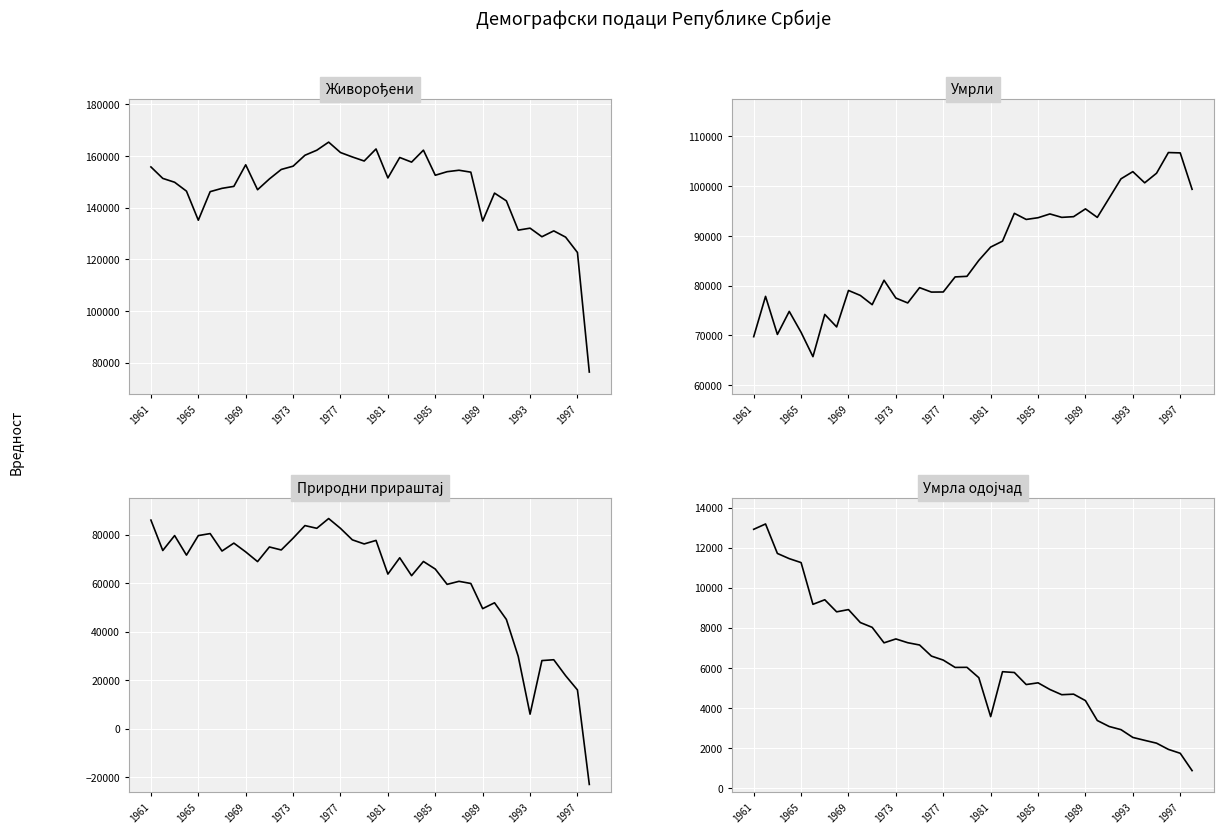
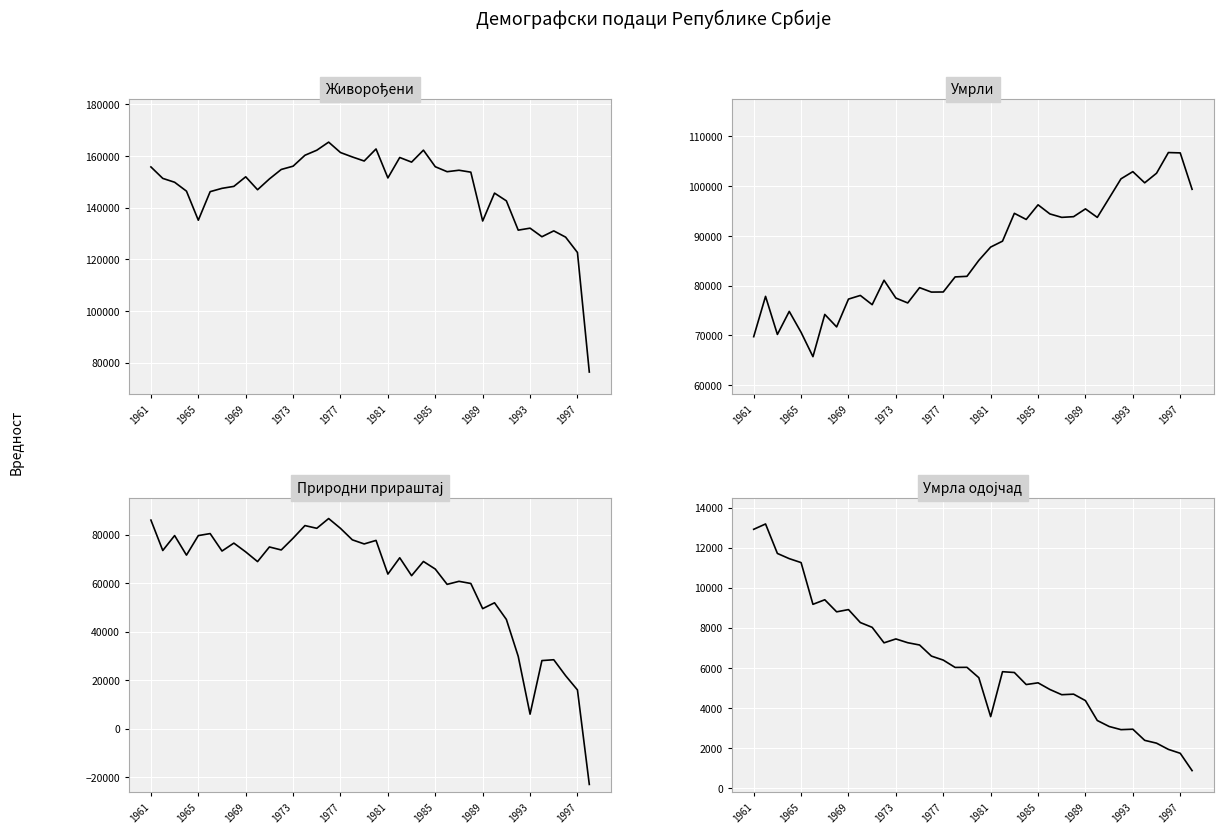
  {
    "Живорођени": {
      "1961": 156000,
      "1965": 135000,
-     "1969": 157000,
+     "1969": 152000,
      "1973": 156000,
      "1977": 161000,
      "1981": 152000,
-     "1985": 153000,
+     "1985": 156000,
      "1989": 135000,
      "1993": 132000,
      "1997": 123000
    },
    "Умрли": {
      "1961": 70000,
      "1965": 71000,
-     "1969": 79000,
+     "1969": 77000,
      "1973": 78000,
      "1977": 79000,
      "1981": 88000,
-     "1985": 94000,
+     "1985": 96000,
      "1989": 95000,
      "1993": 103000,
      "1997": 107000
    },
    "Природни прираштај": {
      "1961": 86000,
      "1965": 80000,
      "1969": 73000,
      "1973": 79000,
      "1977": 83000,
      "1981": 64000,
      "1985": 66000,
      "1989": 49000,
      "1993": 6000,
      "1997": 16000
    },
    "Умрла одојчад": {
      "1961": 12900,
      "1965": 11300,
      "1969": 8900,
      "1973": 7400,
      "1977": 6400,
      "1981": 3600,
      "1985": 5300,
      "1989": 4400,
-     "1993": 2500,
+     "1993": 2900,
      "1997": 1700
    }
  }
